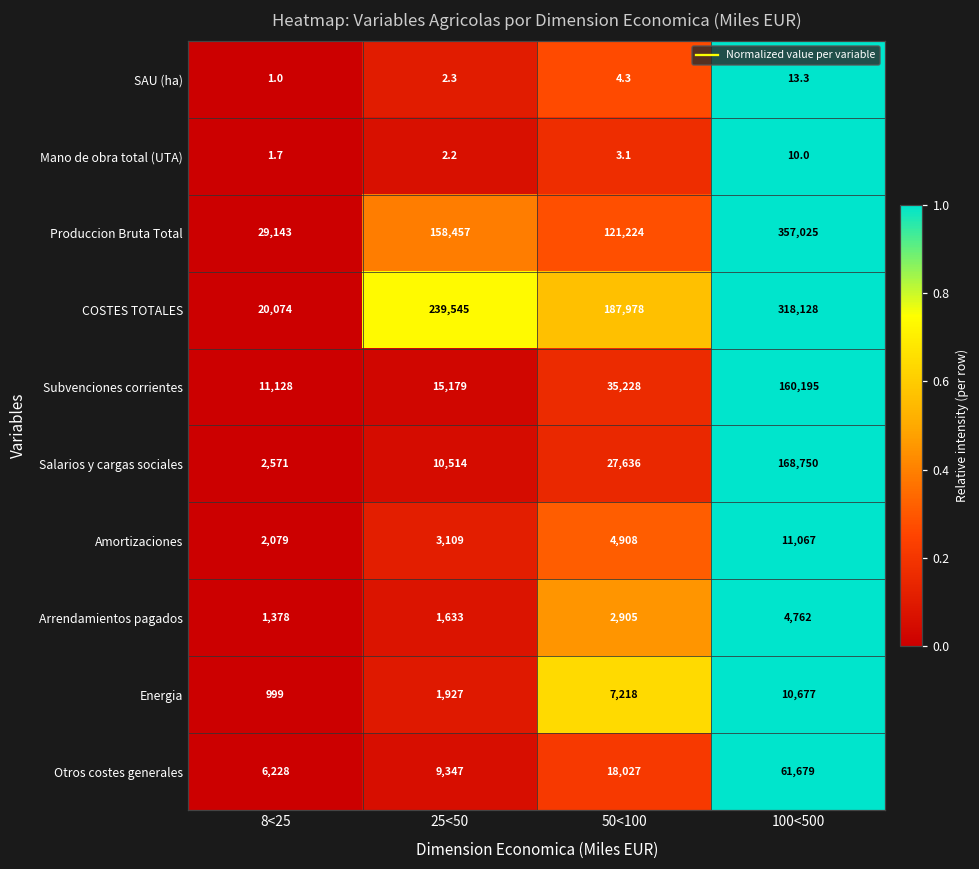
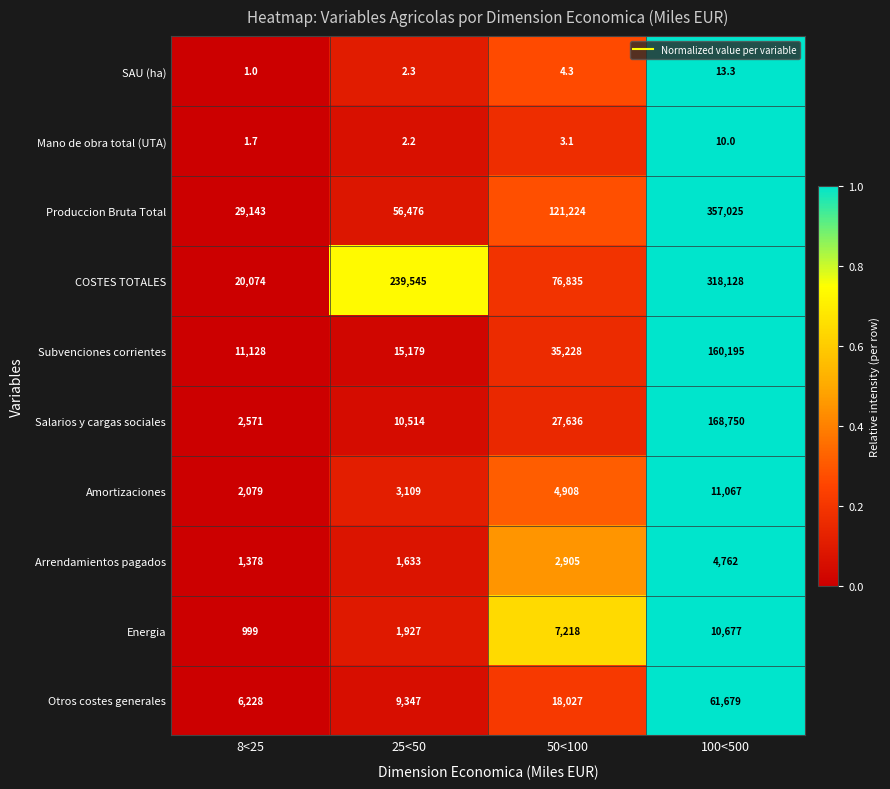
  {
    "SAU (ha)": {
      "8<25": "1.0",
      "25<50": "2.3",
      "50<100": "4.3",
      "100<500": "13.3"
    },
    "Mano de obra total (UTA)": {
      "8<25": "1.7",
      "25<50": "2.2",
      "50<100": "3.1",
      "100<500": "10.0"
    },
    "Produccion Bruta Total": {
      "8<25": "29,143",
-     "25<50": "158,457",
+     "25<50": "56,476",
      "50<100": "121,224",
      "100<500": "357,025"
    },
    "COSTES TOTALES": {
      "8<25": "20,074",
      "25<50": "239,545",
-     "50<100": "187,978",
+     "50<100": "76,835",
      "100<500": "318,128"
    },
    "Subvenciones corrientes": {
      "8<25": "11,128",
      "25<50": "15,179",
      "50<100": "35,228",
      "100<500": "160,195"
    },
    "Salarios y cargas sociales": {
      "8<25": "2,571",
      "25<50": "10,514",
      "50<100": "27,636",
      "100<500": "168,750"
    },
    "Amortizaciones": {
      "8<25": "2,079",
      "25<50": "3,109",
      "50<100": "4,908",
      "100<500": "11,067"
    },
    "Arrendamientos pagados": {
      "8<25": "1,378",
      "25<50": "1,633",
      "50<100": "2,905",
      "100<500": "4,762"
    },
    "Energia": {
      "8<25": "999",
      "25<50": "1,927",
      "50<100": "7,218",
      "100<500": "10,677"
    },
    "Otros costes generales": {
      "8<25": "6,228",
      "25<50": "9,347",
      "50<100": "18,027",
      "100<500": "61,679"
    }
  }
